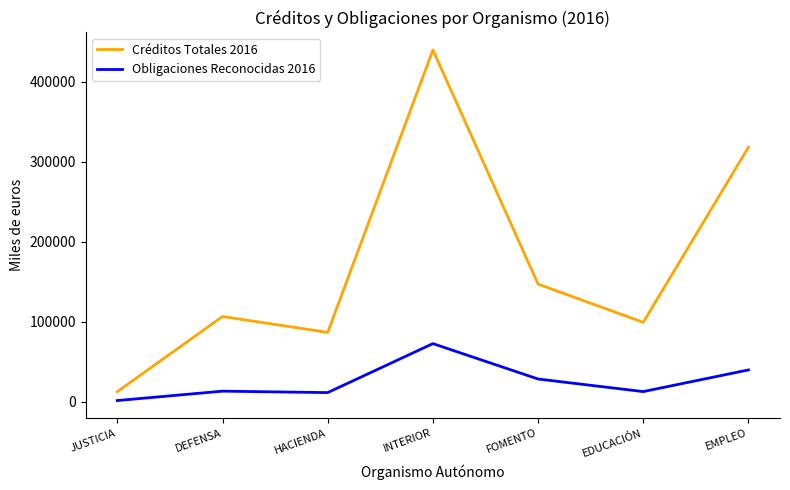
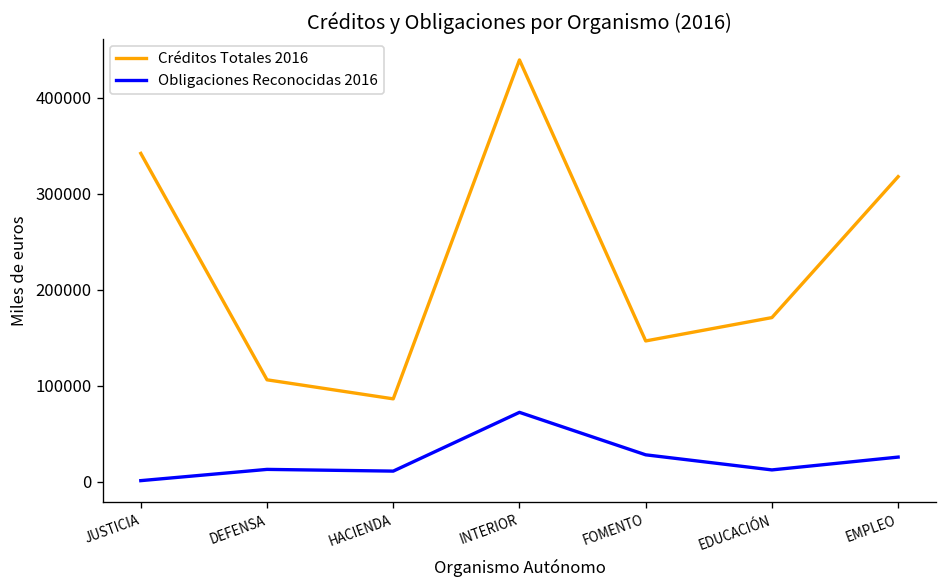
  {
    "Créditos Totales 2016": {
-     "JUSTICIA": 10000,
+     "JUSTICIA": 340000,
      "DEFENSA": 110000,
      "HACIENDA": 90000,
      "INTERIOR": 440000,
      "FOMENTO": 150000,
-     "EDUCACIÓN": 100000,
+     "EDUCACIÓN": 170000,
      "EMPLEO": 320000
    },
    "Obligaciones Reconocidas 2016": {
      "JUSTICIA": 0,
      "DEFENSA": 10000,
      "HACIENDA": 10000,
      "INTERIOR": 70000,
      "FOMENTO": 30000,
      "EDUCACIÓN": 10000,
-     "EMPLEO": 40000
+     "EMPLEO": 30000
    }
  }
